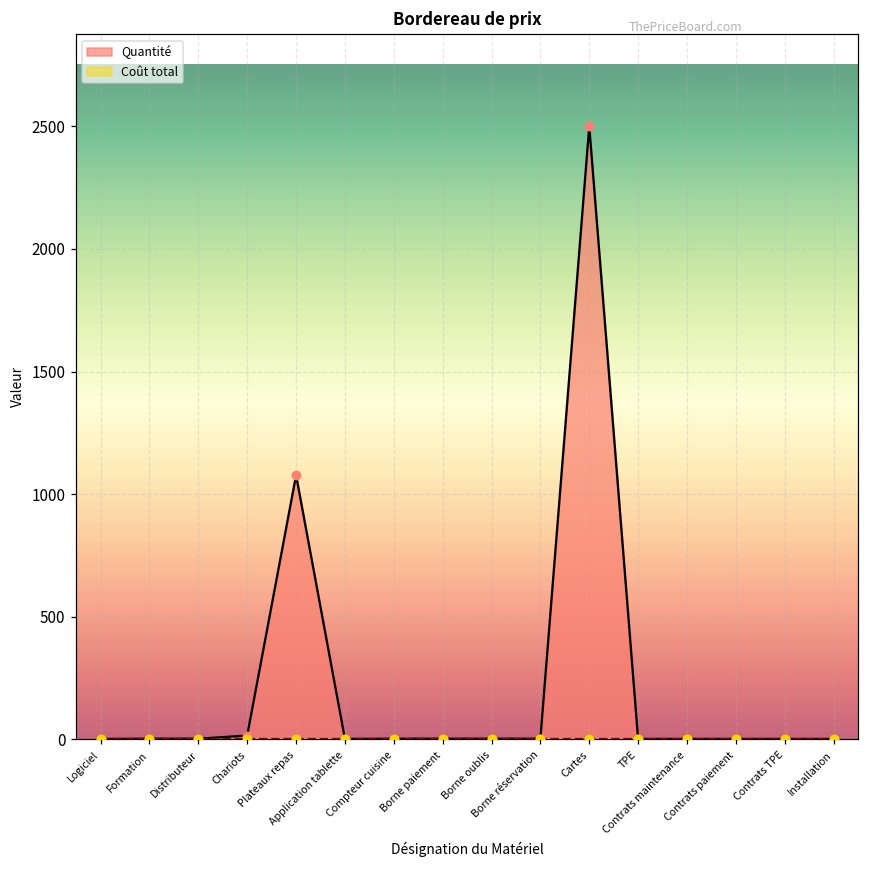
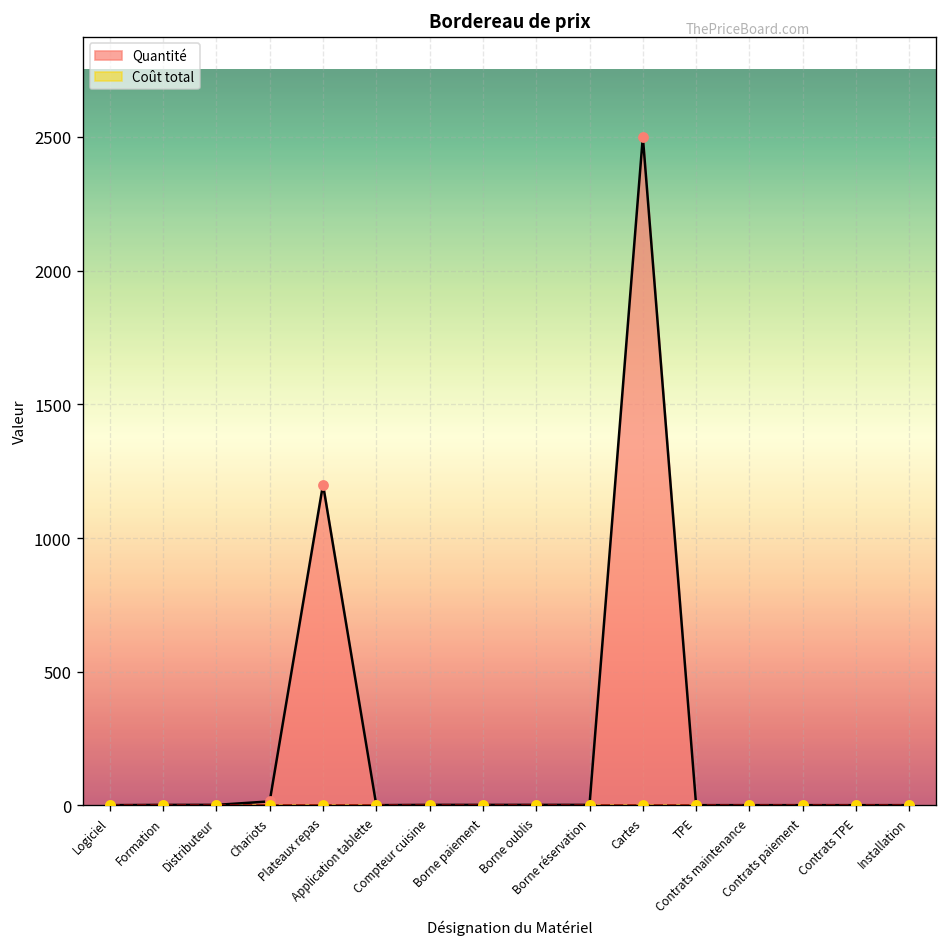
  {
    "Quantité": {
      "Chariots": 20,
-     "Plateaux repas": 1080,
+     "Plateaux repas": 1200,
      "Cartes": 2500
    },
    "Coût total": {
      "Chariots": 0,
      "Plateaux repas": 0,
      "Cartes": 0
    }
  }
